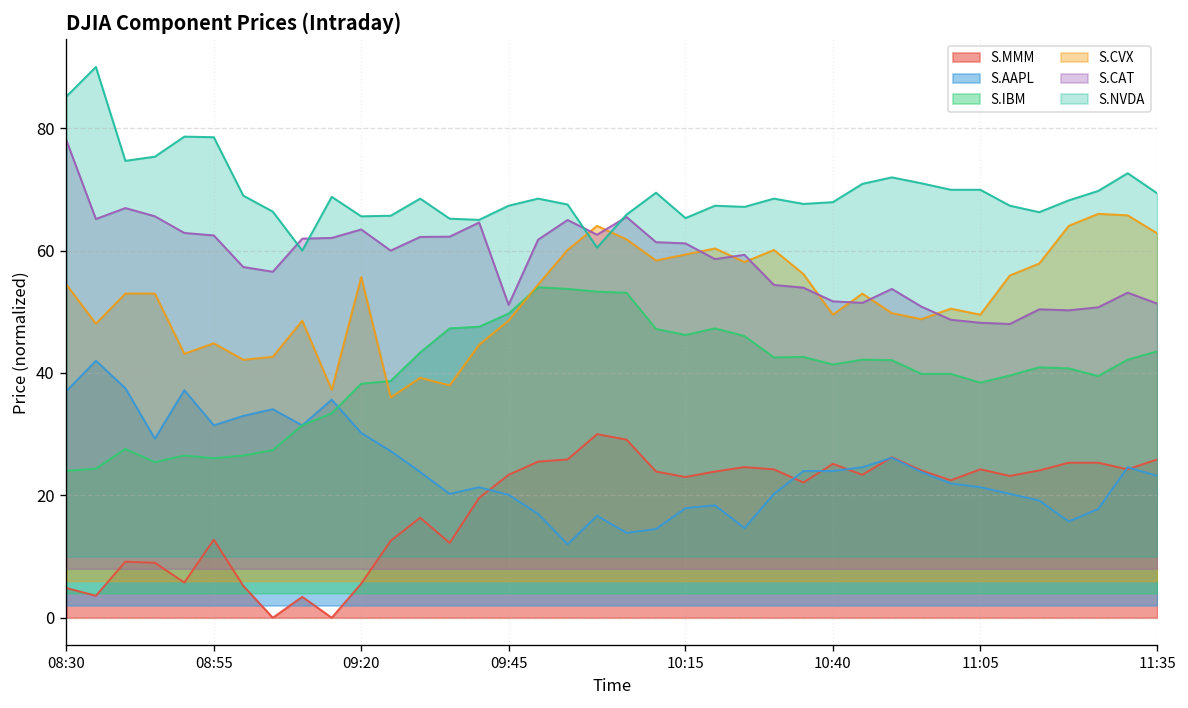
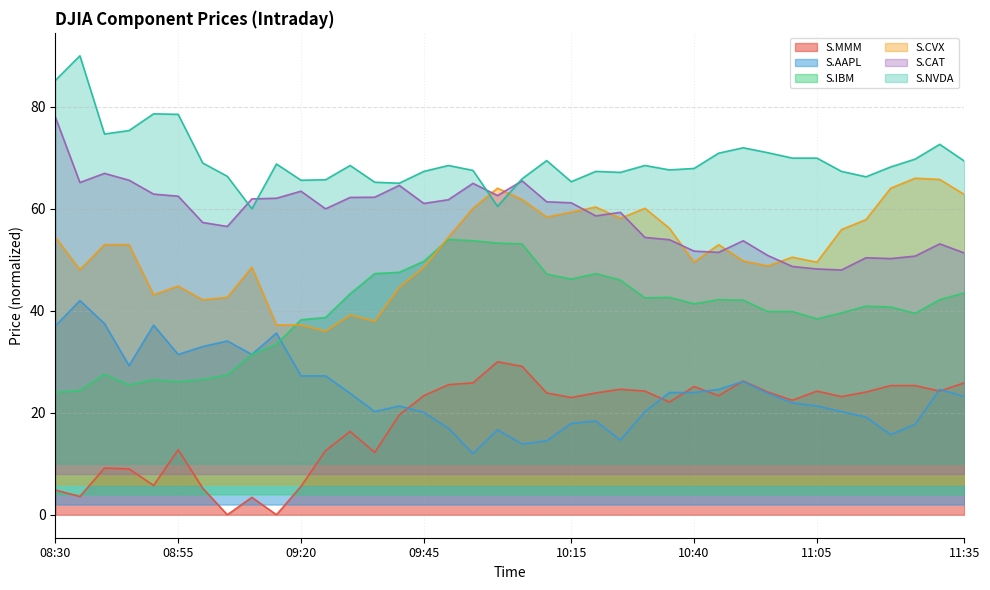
  {
    "S.MMM": {
      "08:30": 5,
      "08:55": 13,
      "09:20": 6,
      "09:45": 23,
      "10:15": 23,
      "10:40": 25,
      "11:05": 24,
      "11:35": 26
    },
    "S.AAPL": {
      "08:30": 37,
      "08:55": 31,
-     "09:20": 30,
+     "09:20": 27,
      "09:45": 20,
      "10:15": 18,
      "10:40": 24,
      "11:05": 21,
      "11:35": 23
    },
    "S.CVX": {
      "08:30": 54,
      "08:55": 45,
-     "09:20": 56,
+     "09:20": 37,
      "09:45": 49,
      "10:15": 59,
      "10:40": 50,
      "11:05": 50,
      "11:35": 63
    },
    "S.CAT": {
      "08:30": 78,
      "08:55": 62,
      "09:20": 63,
-     "09:45": 51,
+     "09:45": 61,
      "10:15": 61,
      "10:40": 52,
      "11:05": 48,
      "11:35": 51
    }
  }
